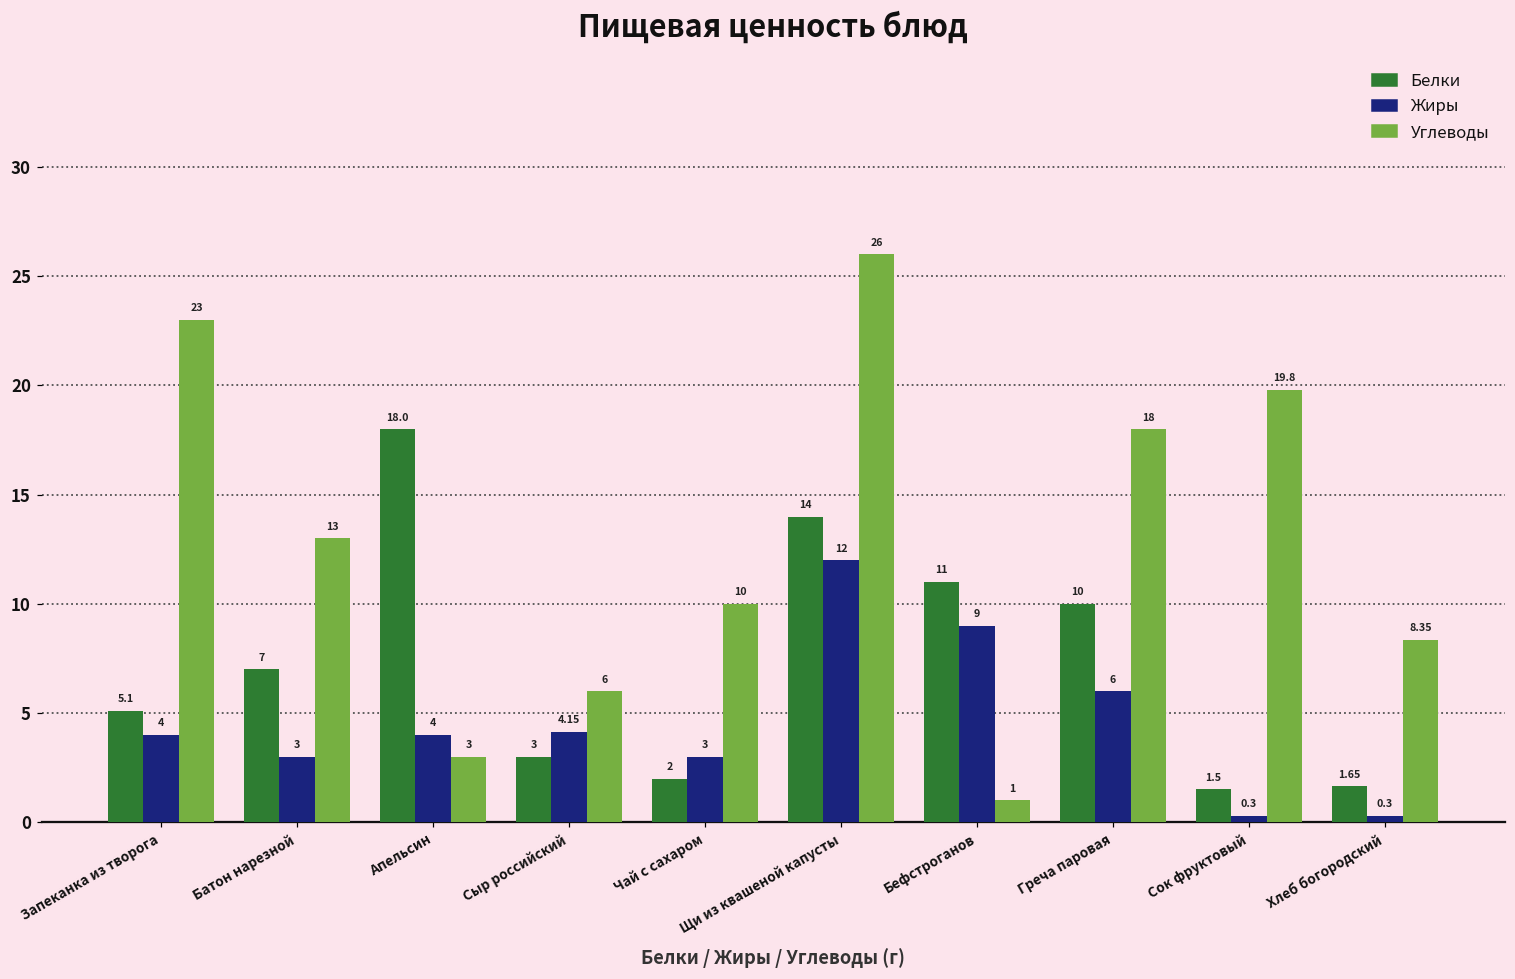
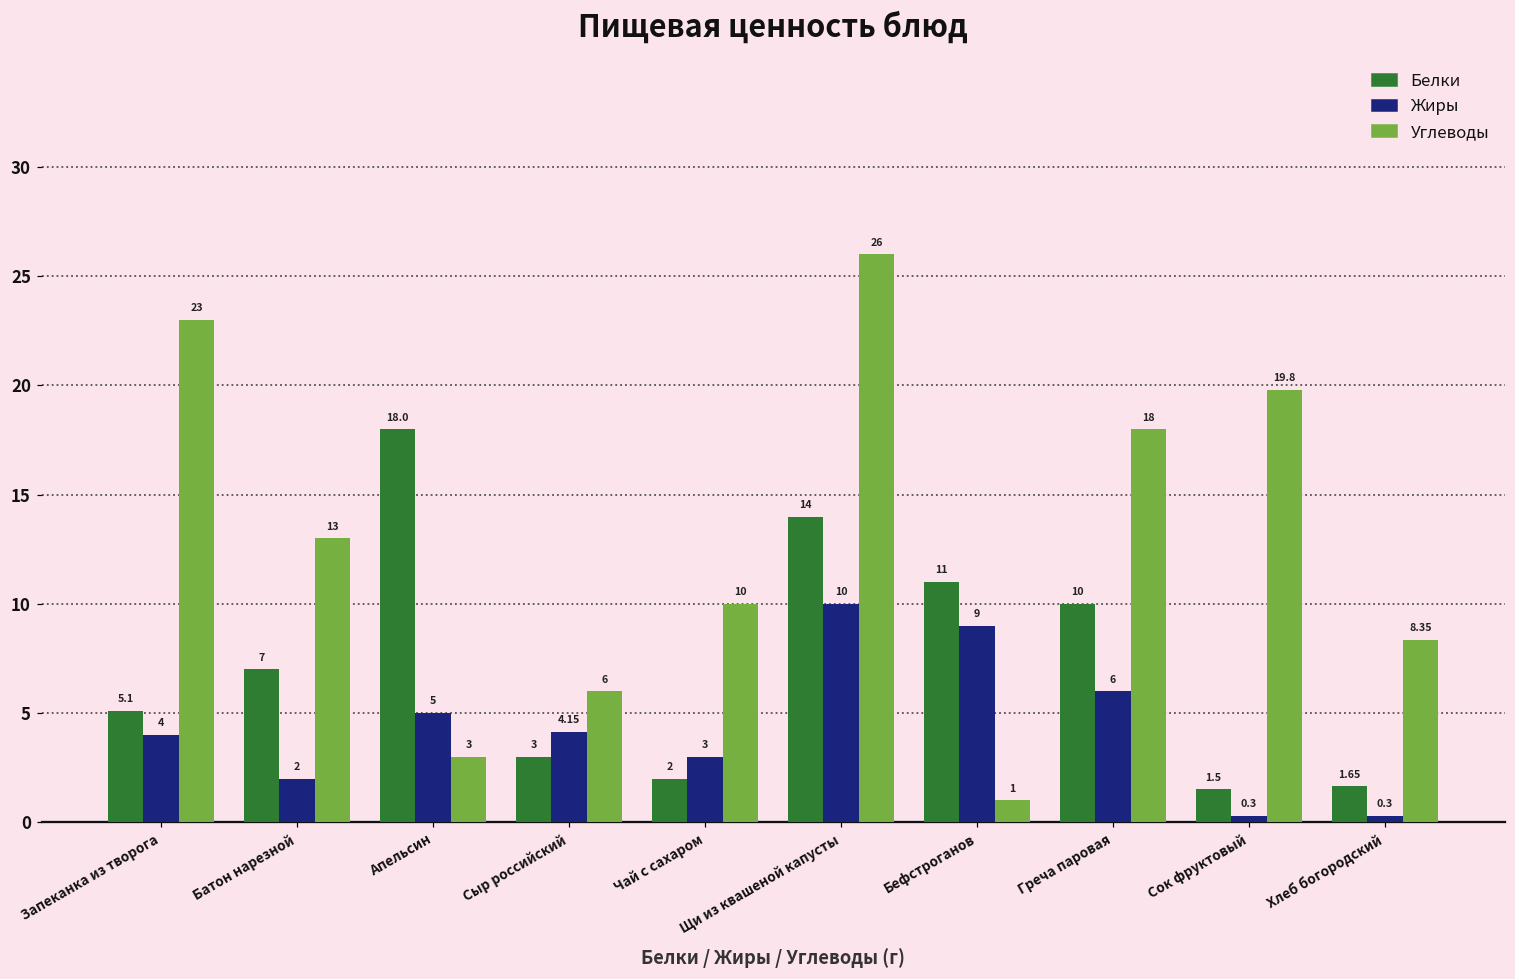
  {
    "Белки": {
      "Запеканка из творога": 5.1,
      "Батон нарезной": 7,
      "Апельсин": 18.0,
      "Сыр российский": 3,
      "Чай с сахаром": 2,
      "Щи из квашеной капусты": 14,
      "Бефстроганов": 11,
      "Греча паровая": 10,
      "Сок фруктовый": 1.5,
      "Хлеб богородский": 1.65
    },
    "Жиры": {
      "Запеканка из творога": 4,
-     "Батон нарезной": 3,
-     "Апельсин": 4,
+     "Батон нарезной": 2,
+     "Апельсин": 5,
      "Сыр российский": 4.15,
      "Чай с сахаром": 3,
-     "Щи из квашеной капусты": 12,
+     "Щи из квашеной капусты": 10,
      "Бефстроганов": 9,
      "Греча паровая": 6,
      "Сок фруктовый": 0.3,
      "Хлеб богородский": 0.3
    },
    "Углеводы": {
      "Запеканка из творога": 23,
      "Батон нарезной": 13,
      "Апельсин": 3,
      "Сыр российский": 6,
      "Чай с сахаром": 10,
      "Щи из квашеной капусты": 26,
      "Бефстроганов": 1,
      "Греча паровая": 18,
      "Сок фруктовый": 19.8,
      "Хлеб богородский": 8.35
    }
  }
